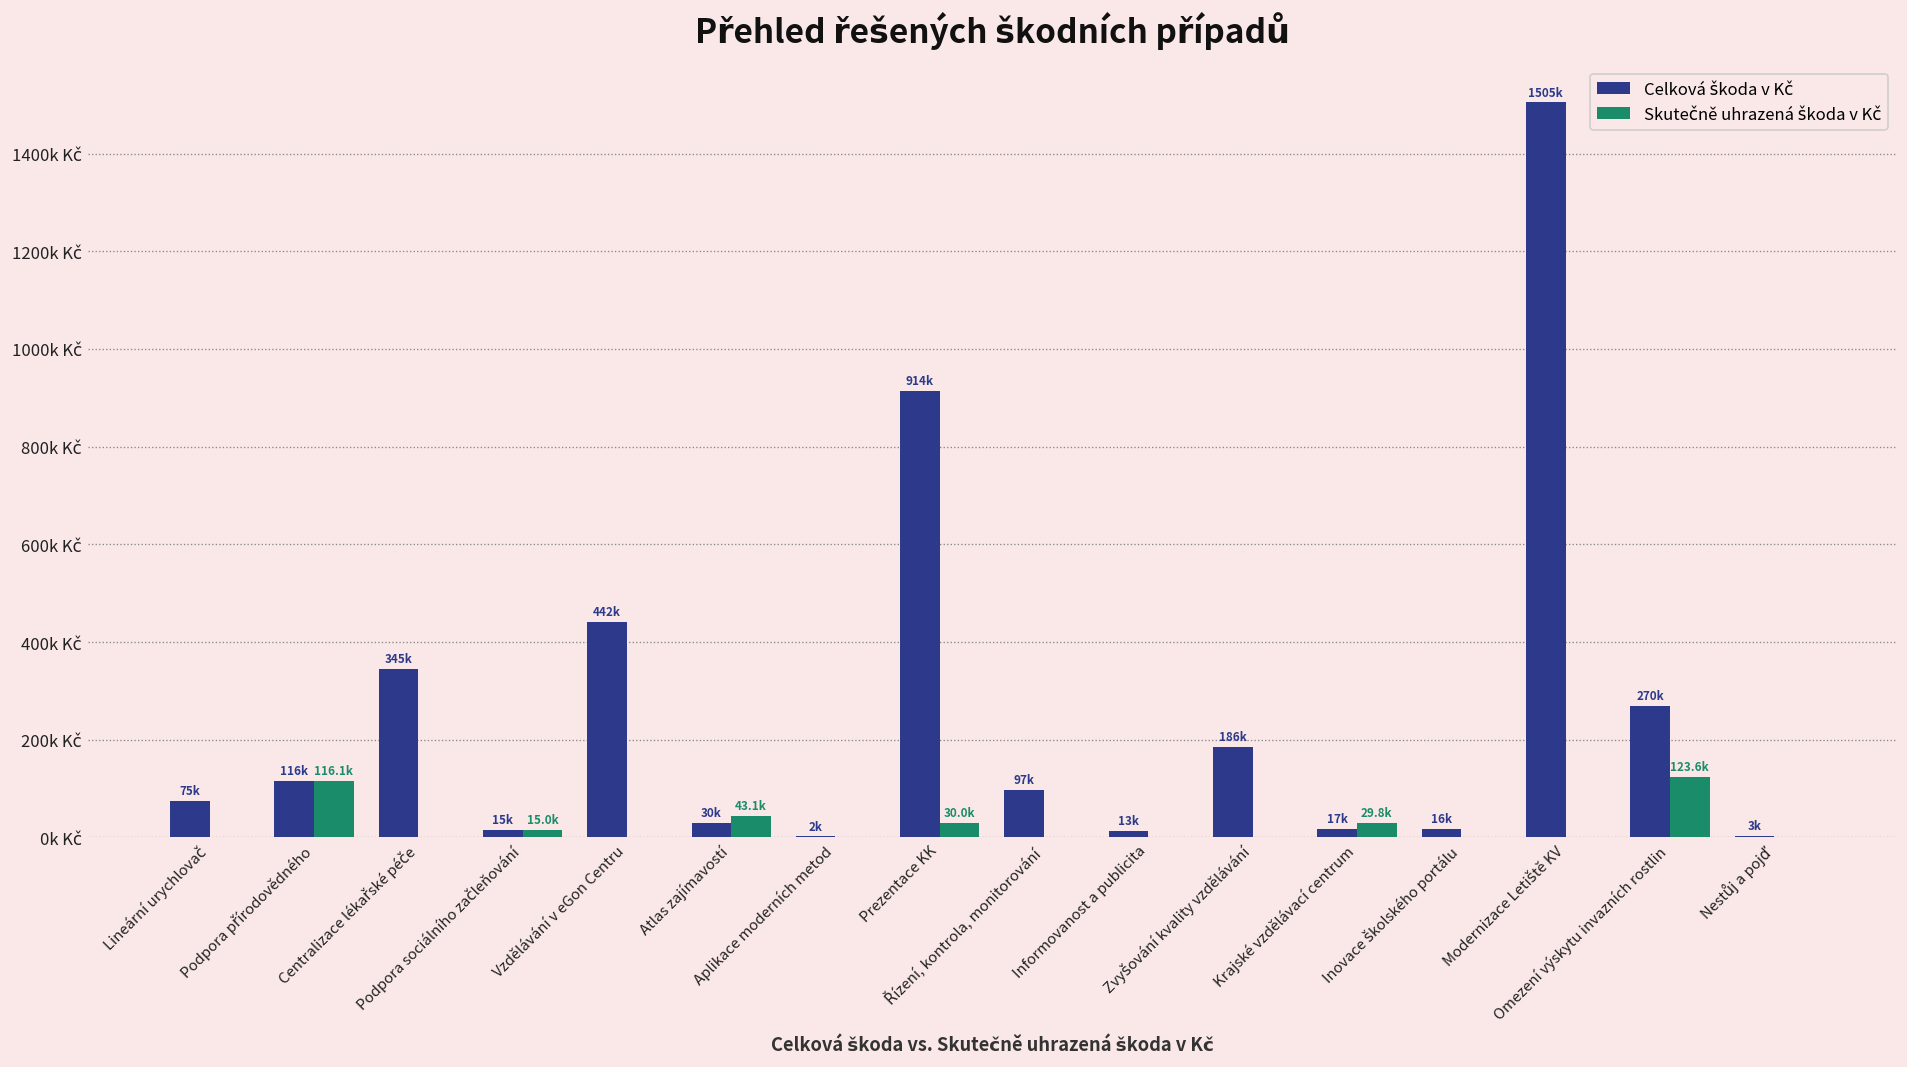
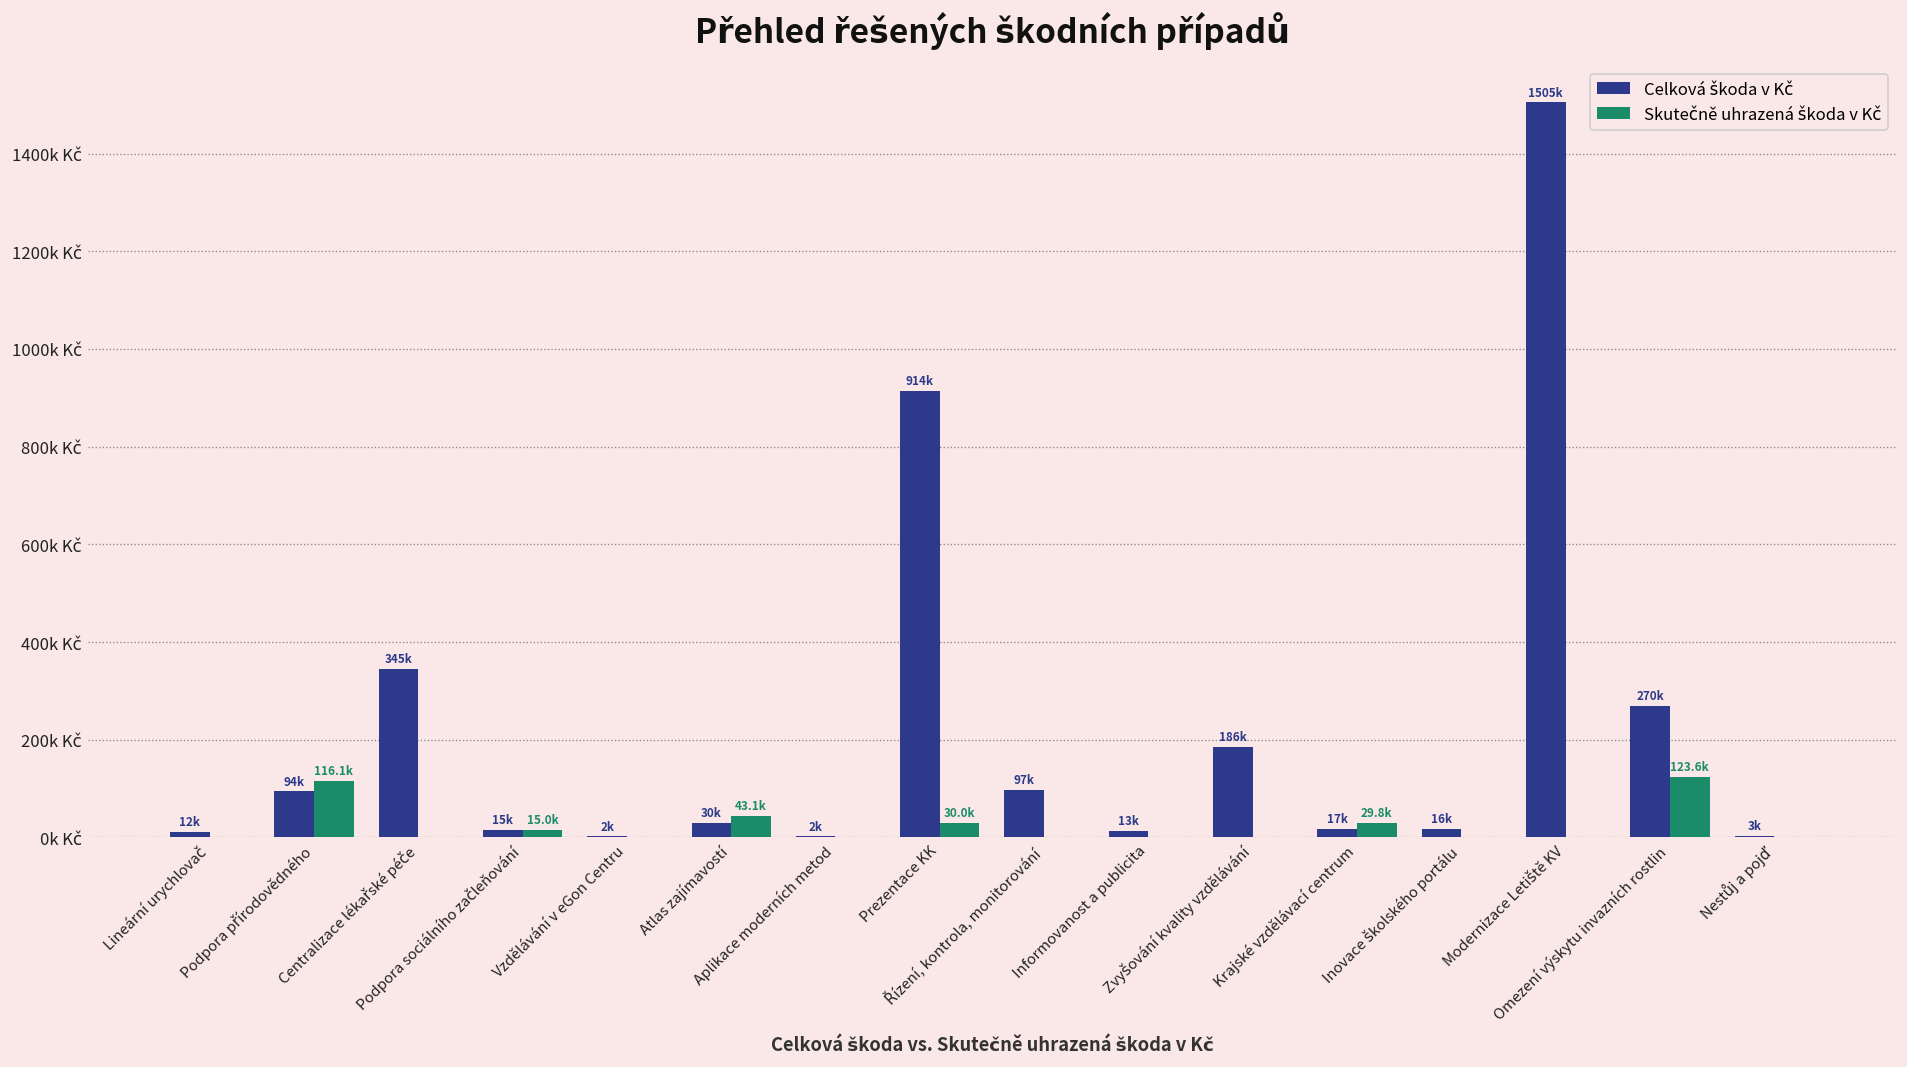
  {
    "Celková škoda v Kč": {
-     "Lineární urychlovač": "75k",
-     "Podpora přírodovědného": "116k",
+     "Lineární urychlovač": "12k",
+     "Podpora přírodovědného": "94k",
      "Centralizace lékařské péče": "345k",
      "Podpora sociálního začleňování": "15k",
-     "Vzdělávání v eGon Centru": "442k",
+     "Vzdělávání v eGon Centru": "2k",
      "Atlas zajímavostí": "30k",
      "Aplikace moderních metod": "2k",
      "Prezentace KK": "914k",
      "Řízení, kontrola, monitorování": "97k",
      "Informovanost a publicita": "13k",
      "Zvyšování kvality vzdělávání": "186k",
      "Krajské vzdělávací centrum": "17k",
      "Inovace školského portálu": "16k",
      "Modernizace Letiště KV": "1505k",
      "Omezení výskytu invazních rostlin": "270k",
      "Nestůj a pojď": "3k"
    },
    "Skutečně uhrazená škoda v Kč": {
      "Podpora přírodovědného": "116.1k",
      "Podpora sociálního začleňování": "15.0k",
      "Atlas zajímavostí": "43.1k",
      "Prezentace KK": "30.0k",
      "Krajské vzdělávací centrum": "29.8k",
      "Omezení výskytu invazních rostlin": "123.6k"
    }
  }
